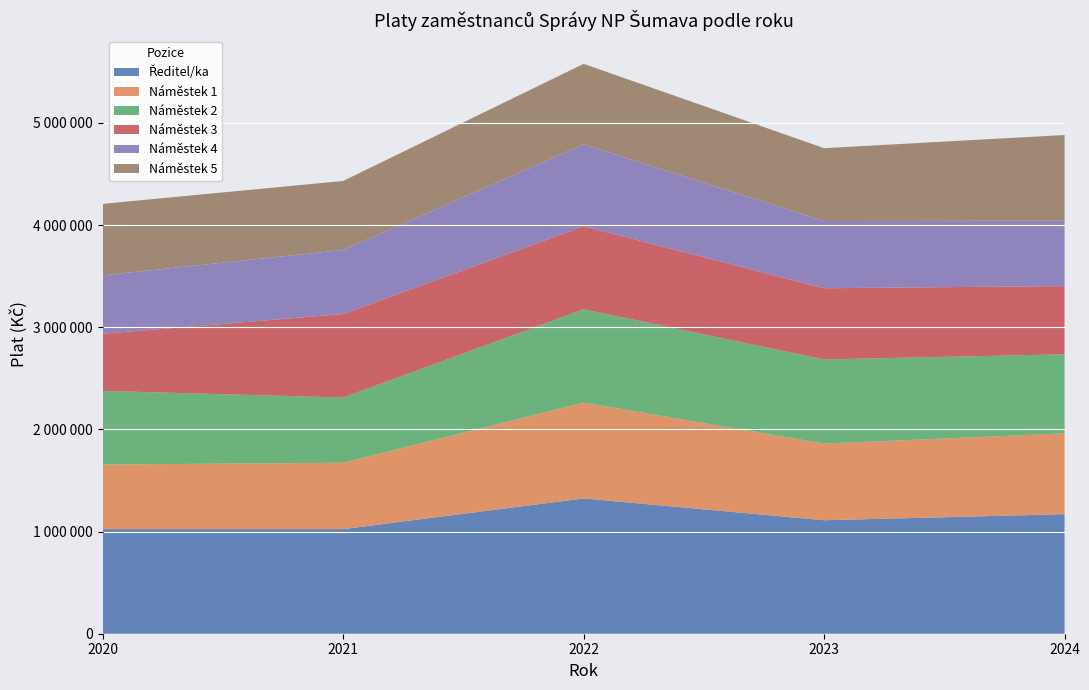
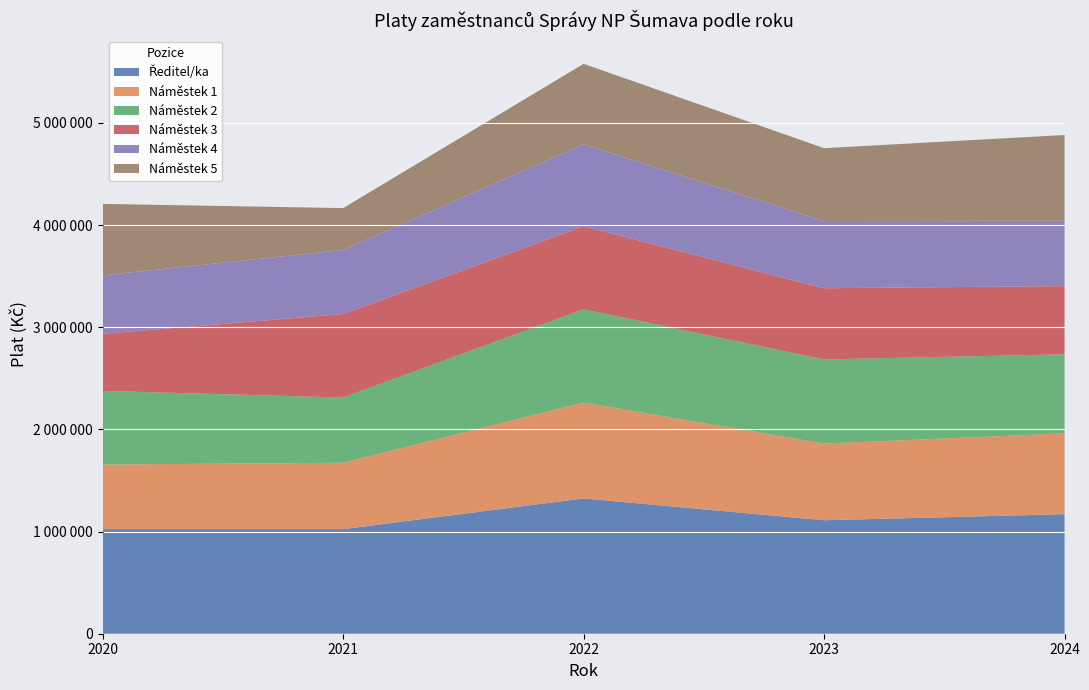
  {
    "Náměstek 2": {
      "2020": 720000,
      "2021": 640000,
      "2022": 910000,
      "2023": 820000,
      "2024": 770000
    },
    "Náměstek 5": {
      "2020": 700000,
-     "2021": 680000,
+     "2021": 410000,
      "2022": 790000,
      "2023": 710000,
      "2024": 840000
    }
  }
